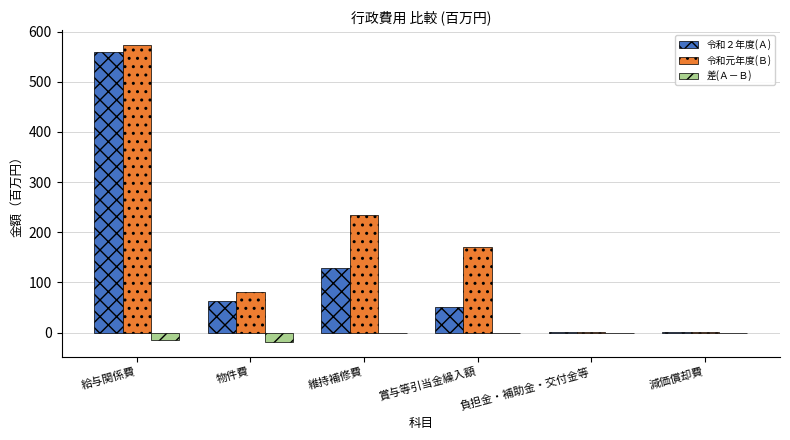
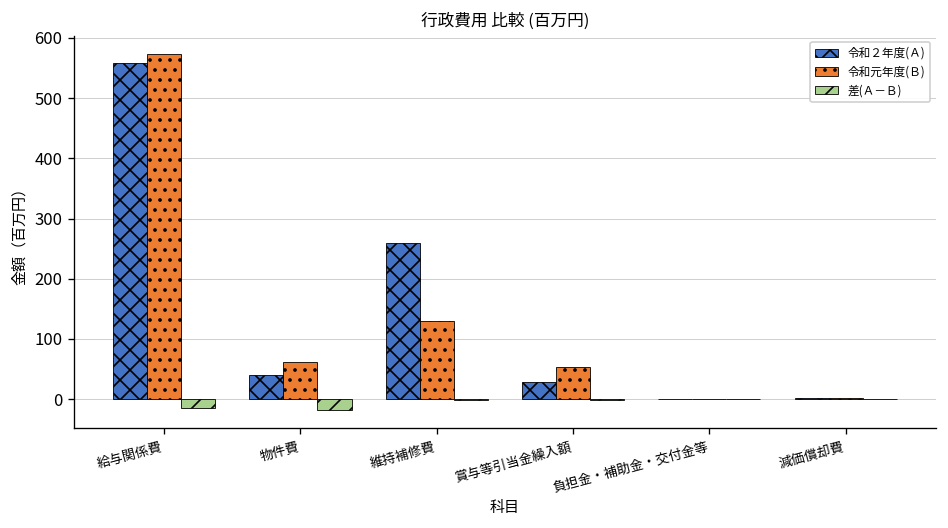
  {
    "令和２年度(Ａ)": {
      "給与関係費": 560,
-     "物件費": 60,
-     "維持補修費": 130,
-     "賞与等引当金繰入額": 50
+     "物件費": 40,
+     "維持補修費": 260,
+     "賞与等引当金繰入額": 30
    },
    "令和元年度(Ｂ)": {
      "給与関係費": 570,
-     "物件費": 80,
-     "維持補修費": 230,
-     "賞与等引当金繰入額": 170
+     "物件費": 60,
+     "維持補修費": 130,
+     "賞与等引当金繰入額": 50
    },
    "差(Ａ－Ｂ)": {
      "給与関係費": -10,
      "物件費": -20,
      "減価償却費": 0
    }
  }
